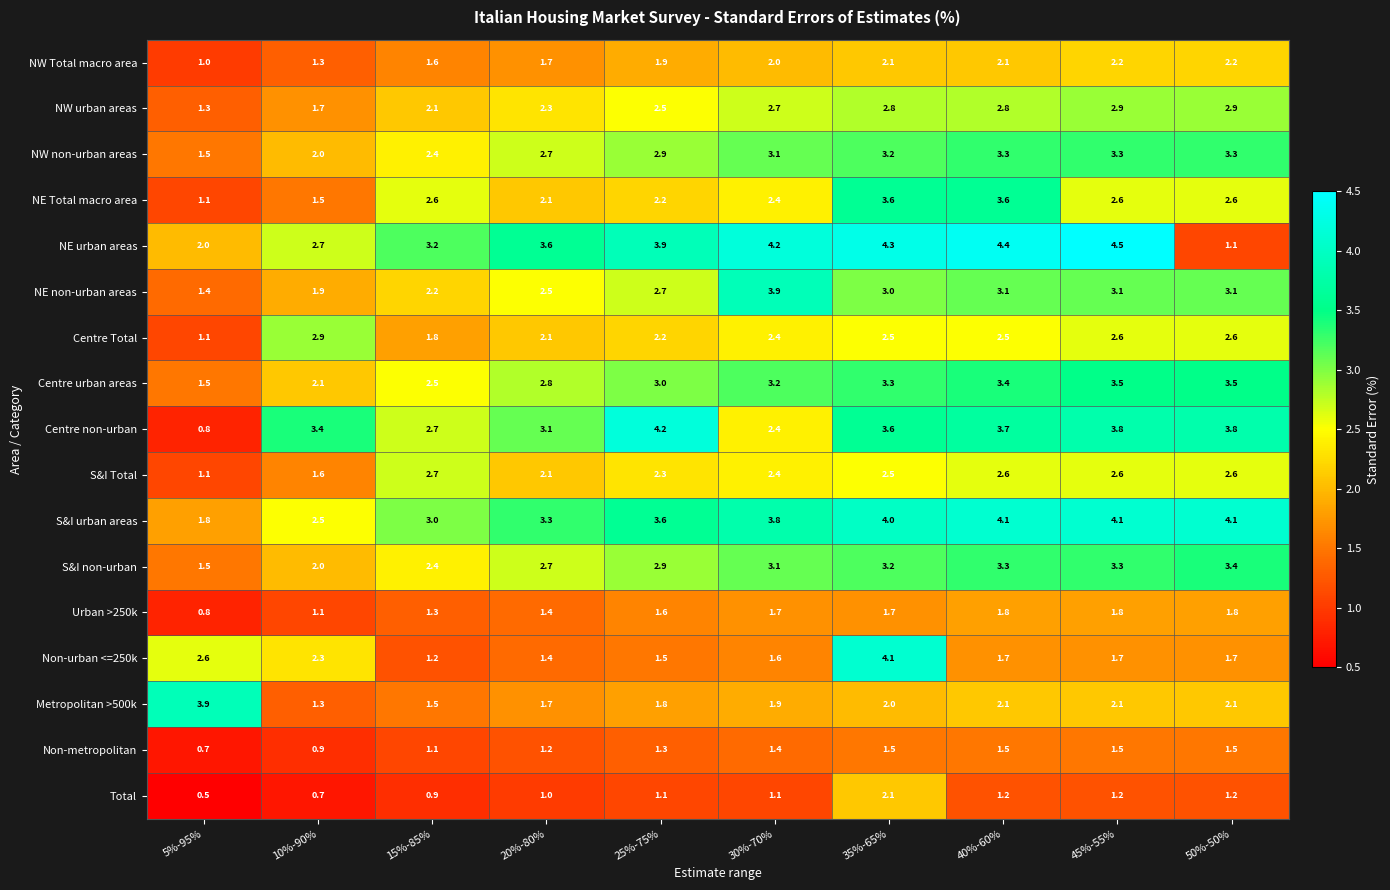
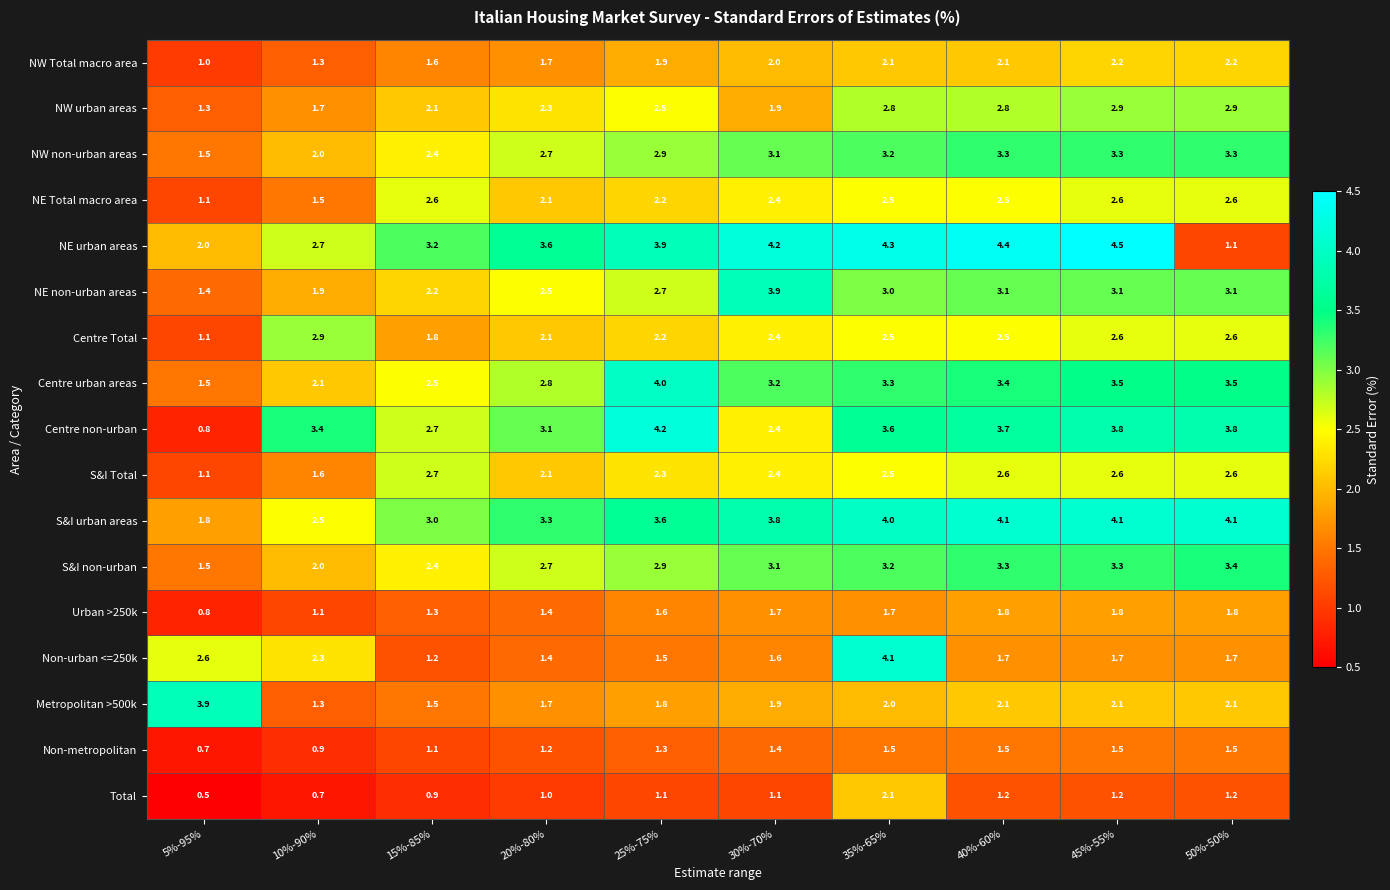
  {
    "NW Total macro area": {
      "5%-95%": 1.0,
      "10%-90%": 1.3,
      "15%-85%": 1.6,
      "20%-80%": 1.7,
      "25%-75%": 1.9,
      "30%-70%": 2.0,
      "35%-65%": 2.1,
      "40%-60%": 2.1,
      "45%-55%": 2.2,
      "50%-50%": 2.2
    },
    "NW urban areas": {
      "5%-95%": 1.3,
      "10%-90%": 1.7,
      "15%-85%": 2.1,
      "20%-80%": 2.3,
      "25%-75%": 2.5,
-     "30%-70%": 2.7,
+     "30%-70%": 1.9,
      "35%-65%": 2.8,
      "40%-60%": 2.8,
      "45%-55%": 2.9,
      "50%-50%": 2.9
    },
    "NW non-urban areas": {
      "5%-95%": 1.5,
      "10%-90%": 2.0,
      "15%-85%": 2.4,
      "20%-80%": 2.7,
      "25%-75%": 2.9,
      "30%-70%": 3.1,
      "35%-65%": 3.2,
      "40%-60%": 3.3,
      "45%-55%": 3.3,
      "50%-50%": 3.3
    },
    "NE Total macro area": {
      "5%-95%": 1.1,
      "10%-90%": 1.5,
      "15%-85%": 2.6,
      "20%-80%": 2.1,
      "25%-75%": 2.2,
      "30%-70%": 2.4,
-     "35%-65%": 3.6,
-     "40%-60%": 3.6,
+     "35%-65%": 2.5,
+     "40%-60%": 2.5,
      "45%-55%": 2.6,
      "50%-50%": 2.6
    },
    "NE urban areas": {
      "5%-95%": 2.0,
      "10%-90%": 2.7,
      "15%-85%": 3.2,
      "20%-80%": 3.6,
      "25%-75%": 3.9,
      "30%-70%": 4.2,
      "35%-65%": 4.3,
      "40%-60%": 4.4,
      "45%-55%": 4.5,
      "50%-50%": 1.1
    },
    "NE non-urban areas": {
      "5%-95%": 1.4,
      "10%-90%": 1.9,
      "15%-85%": 2.2,
      "20%-80%": 2.5,
      "25%-75%": 2.7,
      "30%-70%": 3.9,
      "35%-65%": 3.0,
      "40%-60%": 3.1,
      "45%-55%": 3.1,
      "50%-50%": 3.1
    },
    "Centre Total": {
      "5%-95%": 1.1,
      "10%-90%": 2.9,
      "15%-85%": 1.8,
      "20%-80%": 2.1,
      "25%-75%": 2.2,
      "30%-70%": 2.4,
      "35%-65%": 2.5,
      "40%-60%": 2.5,
      "45%-55%": 2.6,
      "50%-50%": 2.6
    },
    "Centre urban areas": {
      "5%-95%": 1.5,
      "10%-90%": 2.1,
      "15%-85%": 2.5,
      "20%-80%": 2.8,
-     "25%-75%": 3.0,
+     "25%-75%": 4.0,
      "30%-70%": 3.2,
      "35%-65%": 3.3,
      "40%-60%": 3.4,
      "45%-55%": 3.5,
      "50%-50%": 3.5
    },
    "Centre non-urban": {
      "5%-95%": 0.8,
      "10%-90%": 3.4,
      "15%-85%": 2.7,
      "20%-80%": 3.1,
      "25%-75%": 4.2,
      "30%-70%": 2.4,
      "35%-65%": 3.6,
      "40%-60%": 3.7,
      "45%-55%": 3.8,
      "50%-50%": 3.8
    },
    "S&I Total": {
      "5%-95%": 1.1,
      "10%-90%": 1.6,
      "15%-85%": 2.7,
      "20%-80%": 2.1,
      "25%-75%": 2.3,
      "30%-70%": 2.4,
      "35%-65%": 2.5,
      "40%-60%": 2.6,
      "45%-55%": 2.6,
      "50%-50%": 2.6
    },
    "S&I urban areas": {
      "5%-95%": 1.8,
      "10%-90%": 2.5,
      "15%-85%": 3.0,
      "20%-80%": 3.3,
      "25%-75%": 3.6,
      "30%-70%": 3.8,
      "35%-65%": 4.0,
      "40%-60%": 4.1,
      "45%-55%": 4.1,
      "50%-50%": 4.1
    },
    "S&I non-urban": {
      "5%-95%": 1.5,
      "10%-90%": 2.0,
      "15%-85%": 2.4,
      "20%-80%": 2.7,
      "25%-75%": 2.9,
      "30%-70%": 3.1,
      "35%-65%": 3.2,
      "40%-60%": 3.3,
      "45%-55%": 3.3,
      "50%-50%": 3.4
    },
    "Urban >250k": {
      "5%-95%": 0.8,
      "10%-90%": 1.1,
      "15%-85%": 1.3,
      "20%-80%": 1.4,
      "25%-75%": 1.6,
      "30%-70%": 1.7,
      "35%-65%": 1.7,
      "40%-60%": 1.8,
      "45%-55%": 1.8,
      "50%-50%": 1.8
    },
    "Non-urban <=250k": {
      "5%-95%": 2.6,
      "10%-90%": 2.3,
      "15%-85%": 1.2,
      "20%-80%": 1.4,
      "25%-75%": 1.5,
      "30%-70%": 1.6,
      "35%-65%": 4.1,
      "40%-60%": 1.7,
      "45%-55%": 1.7,
      "50%-50%": 1.7
    },
    "Metropolitan >500k": {
      "5%-95%": 3.9,
      "10%-90%": 1.3,
      "15%-85%": 1.5,
      "20%-80%": 1.7,
      "25%-75%": 1.8,
      "30%-70%": 1.9,
      "35%-65%": 2.0,
      "40%-60%": 2.1,
      "45%-55%": 2.1,
      "50%-50%": 2.1
    },
    "Non-metropolitan": {
      "5%-95%": 0.7,
      "10%-90%": 0.9,
      "15%-85%": 1.1,
      "20%-80%": 1.2,
      "25%-75%": 1.3,
      "30%-70%": 1.4,
      "35%-65%": 1.5,
      "40%-60%": 1.5,
      "45%-55%": 1.5,
      "50%-50%": 1.5
    },
    "Total": {
      "5%-95%": 0.5,
      "10%-90%": 0.7,
      "15%-85%": 0.9,
      "20%-80%": 1.0,
      "25%-75%": 1.1,
      "30%-70%": 1.1,
      "35%-65%": 2.1,
      "40%-60%": 1.2,
      "45%-55%": 1.2,
      "50%-50%": 1.2
    }
  }
